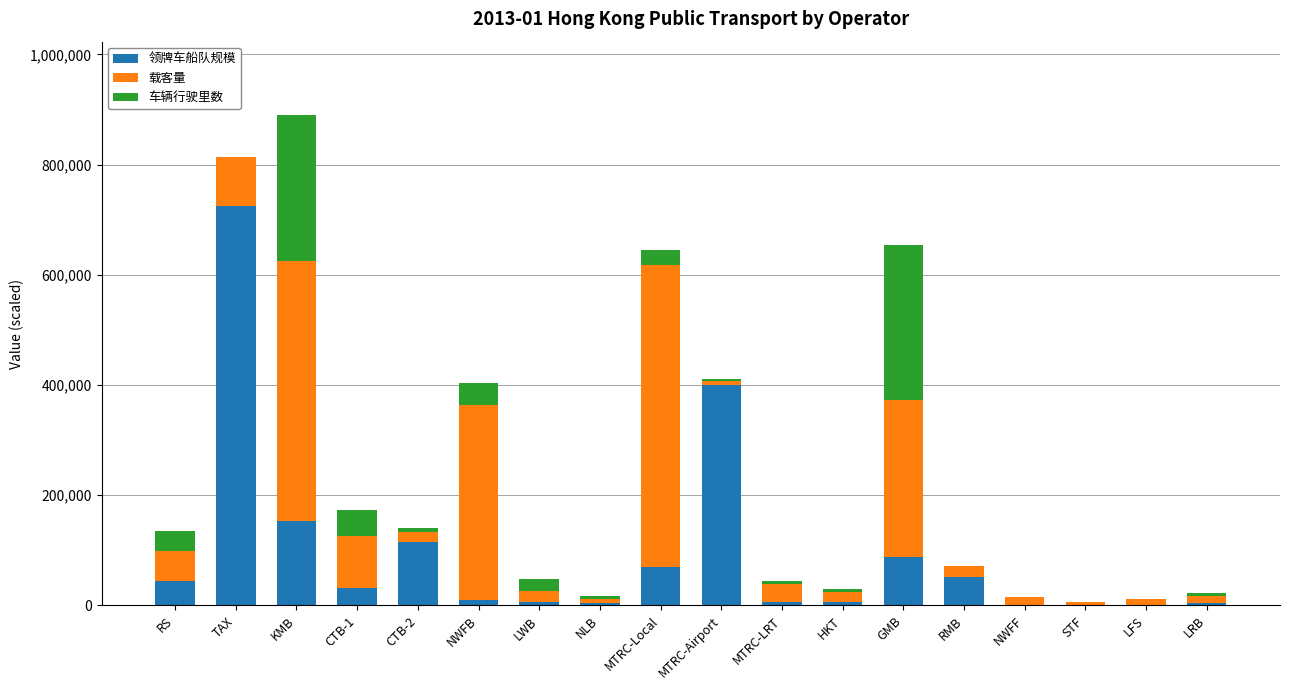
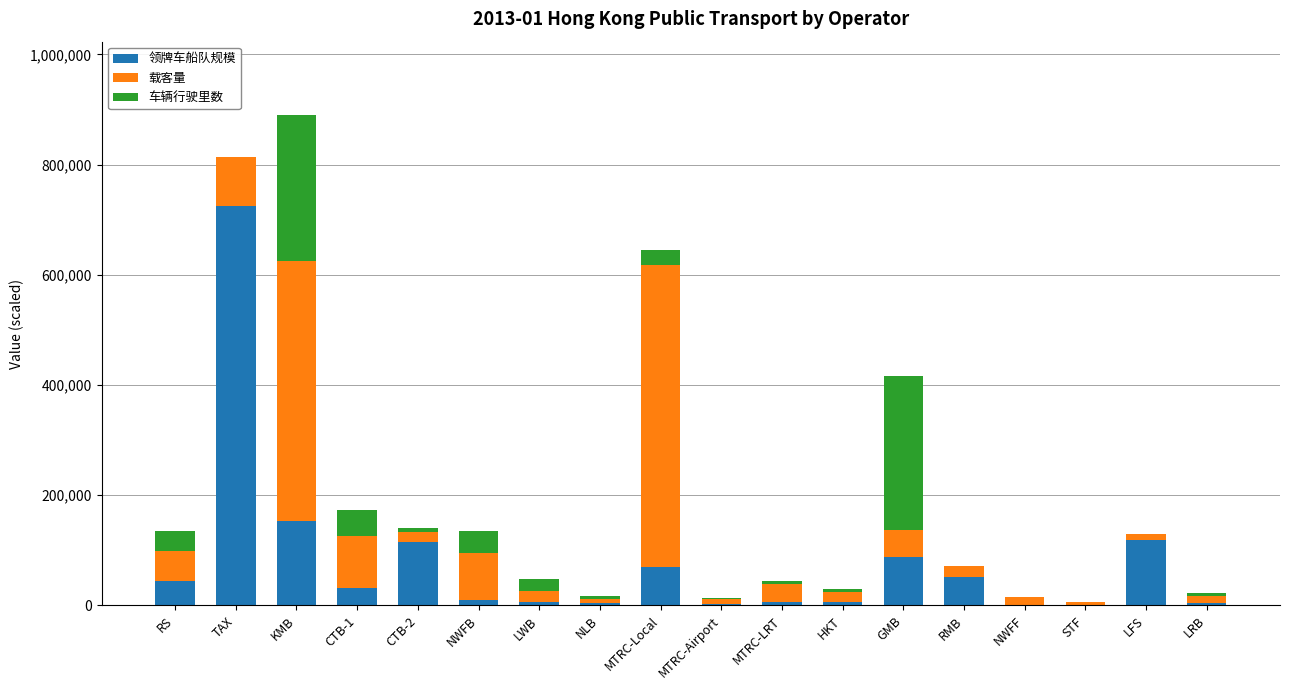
  {
    "领牌车船队规模": {
      "RS": "40,000",
      "TAX": "730,000",
      "KMB": "150,000",
      "CTB-1": "30,000",
      "CTB-2": "120,000",
      "NWFB": "10,000",
      "LWB": "10,000",
      "MTRC-Local": "70,000",
-     "MTRC-Airport": "400,000",
+     "MTRC-Airport": "0",
      "MTRC-LRT": "10,000",
      "HKT": "10,000",
      "GMB": "90,000",
      "RMB": "50,000",
-     "LFS": "0",
+     "LFS": "120,000",
      "LRB": "0"
    },
    "载客量": {
      "RS": "60,000",
      "TAX": "90,000",
      "KMB": "470,000",
      "CTB-1": "90,000",
      "CTB-2": "20,000",
-     "NWFB": "350,000",
+     "NWFB": "90,000",
      "LWB": "20,000",
      "NLB": "10,000",
      "MTRC-Local": "550,000",
      "MTRC-Airport": "10,000",
      "MTRC-LRT": "30,000",
      "HKT": "20,000",
-     "GMB": "290,000",
+     "GMB": "50,000",
      "RMB": "20,000",
      "NWFF": "10,000",
      "STF": "10,000",
      "LFS": "10,000",
      "LRB": "10,000"
    },
    "车辆行驶里数": {
      "RS": "40,000",
      "TAX": "0",
      "KMB": "260,000",
      "CTB-1": "50,000",
      "CTB-2": "10,000",
      "NWFB": "40,000",
      "LWB": "20,000",
      "NLB": "10,000",
      "MTRC-Local": "30,000",
      "MTRC-LRT": "10,000",
      "GMB": "280,000",
      "RMB": "0",
      "NWFF": "0",
      "STF": "0",
      "LFS": "0",
      "LRB": "10,000"
    }
  }
